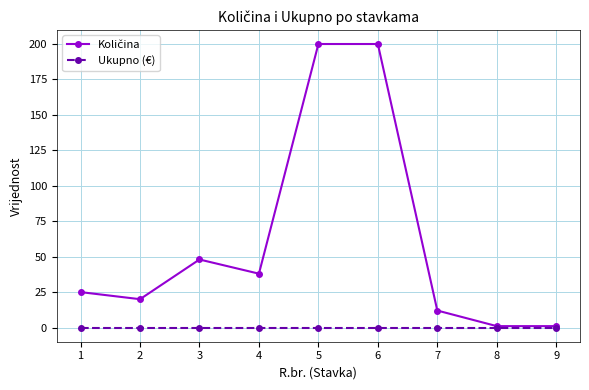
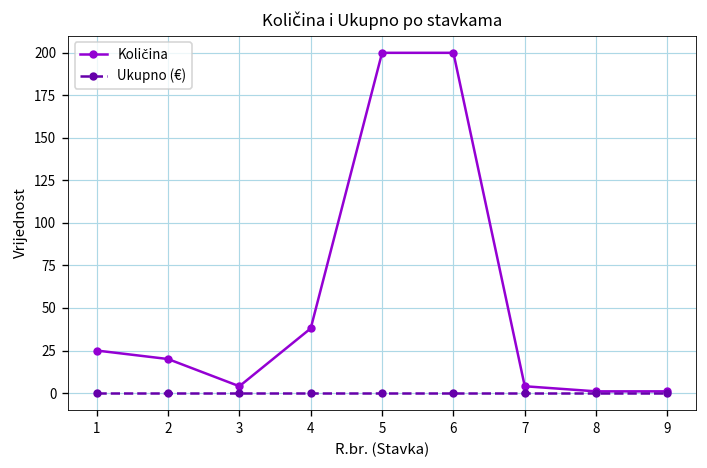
  {
    "Količina": {
      "1": 25,
      "2": 20,
-     "3": 48,
+     "3": 4,
      "4": 38,
      "5": 200,
      "6": 200,
-     "7": 12
+     "7": 4
    },
    "Ukupno (€)": {
      "1": 0,
      "2": 0,
      "3": 0,
      "4": 0,
      "5": 0,
      "6": 0,
      "7": 0
    }
  }
